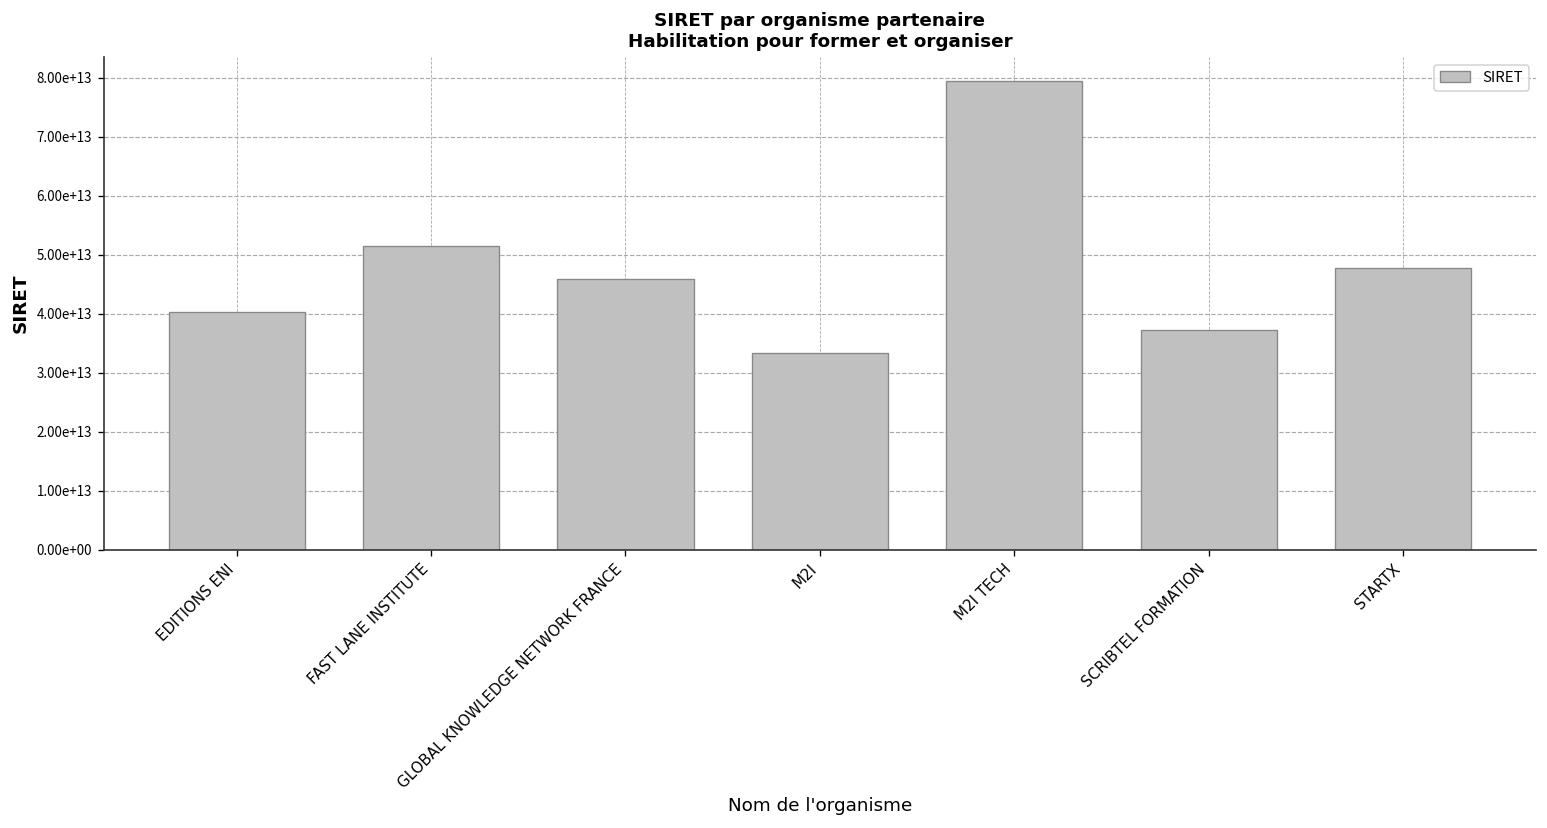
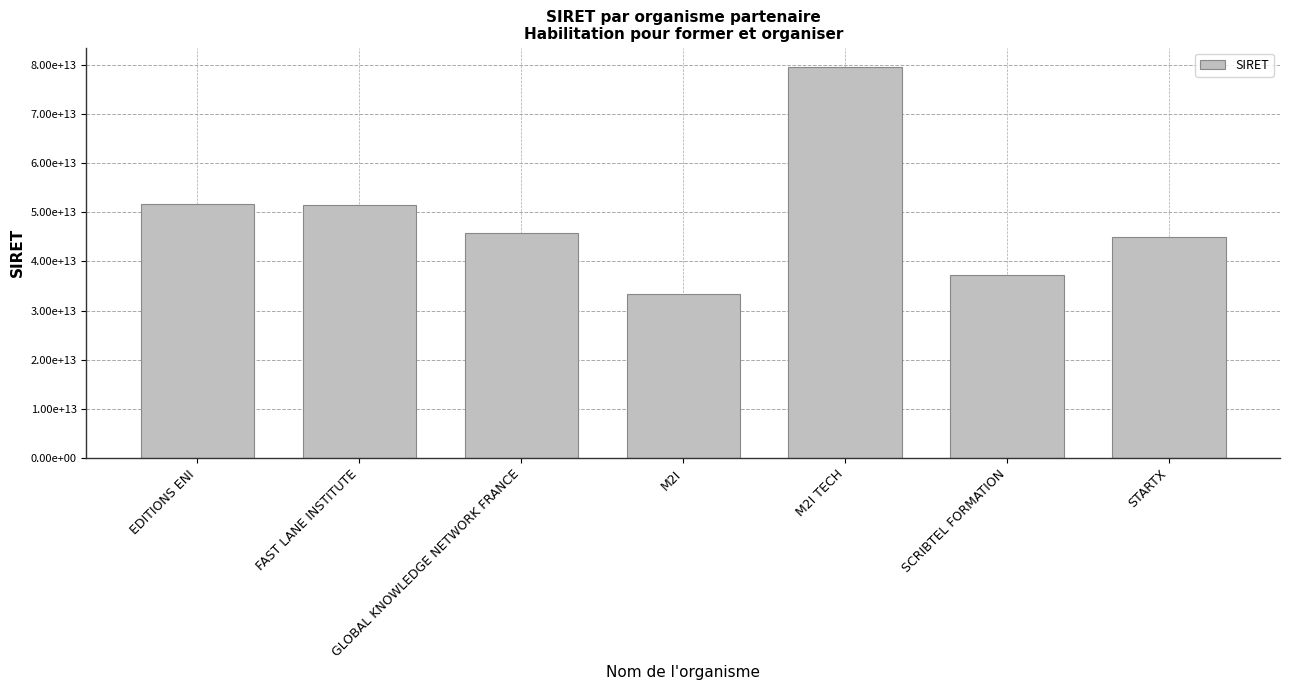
  {
-   "EDITIONS ENI": 40000000000000,
+   "EDITIONS ENI": 52000000000000,
    "FAST LANE INSTITUTE": 51000000000000,
    "GLOBAL KNOWLEDGE NETWORK FRANCE": 46000000000000,
    "M2I": 33000000000000,
    "M2I TECH": 80000000000000,
    "SCRIBTEL FORMATION": 37000000000000,
-   "STARTX": 48000000000000
+   "STARTX": 45000000000000
  }
